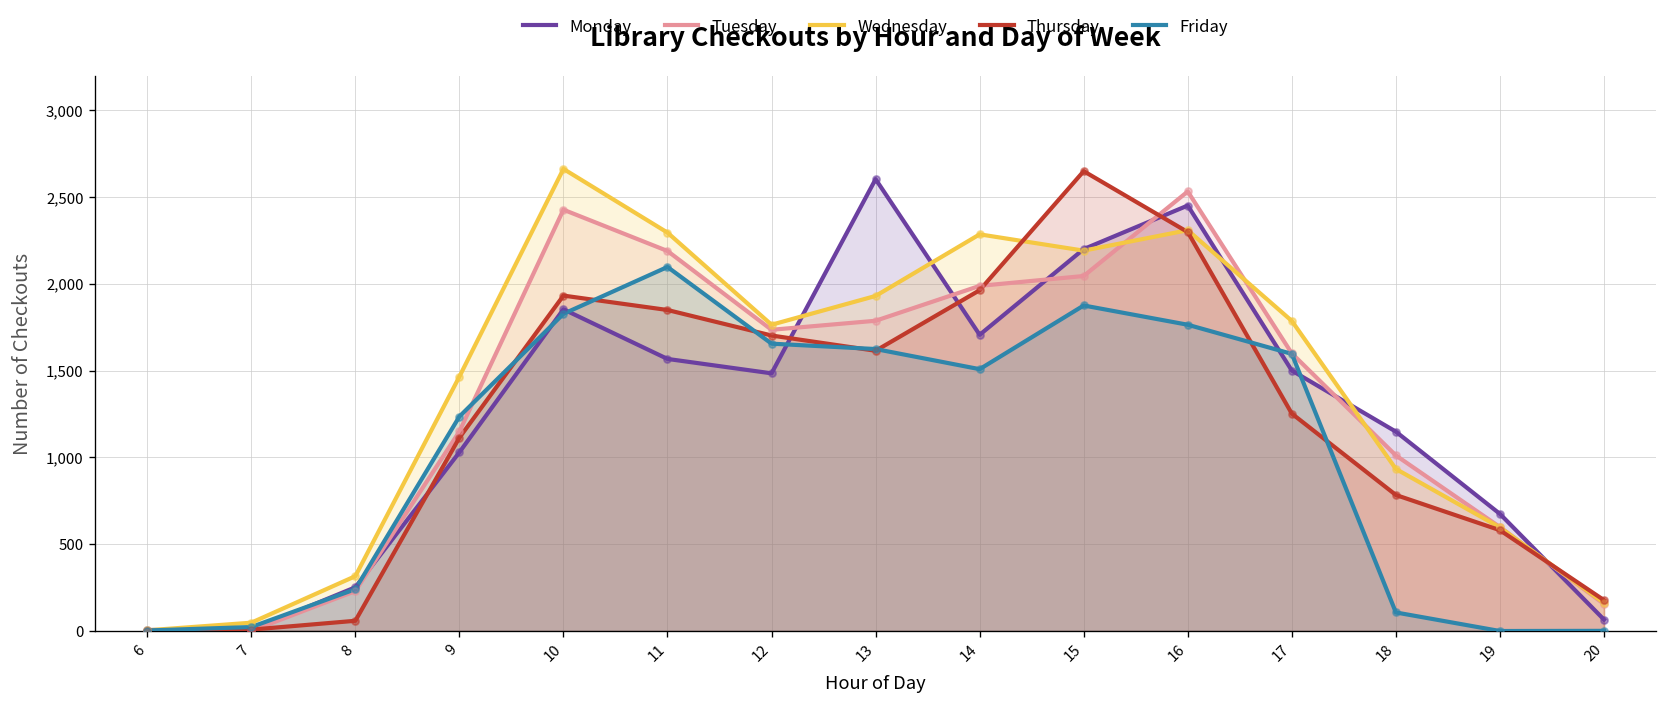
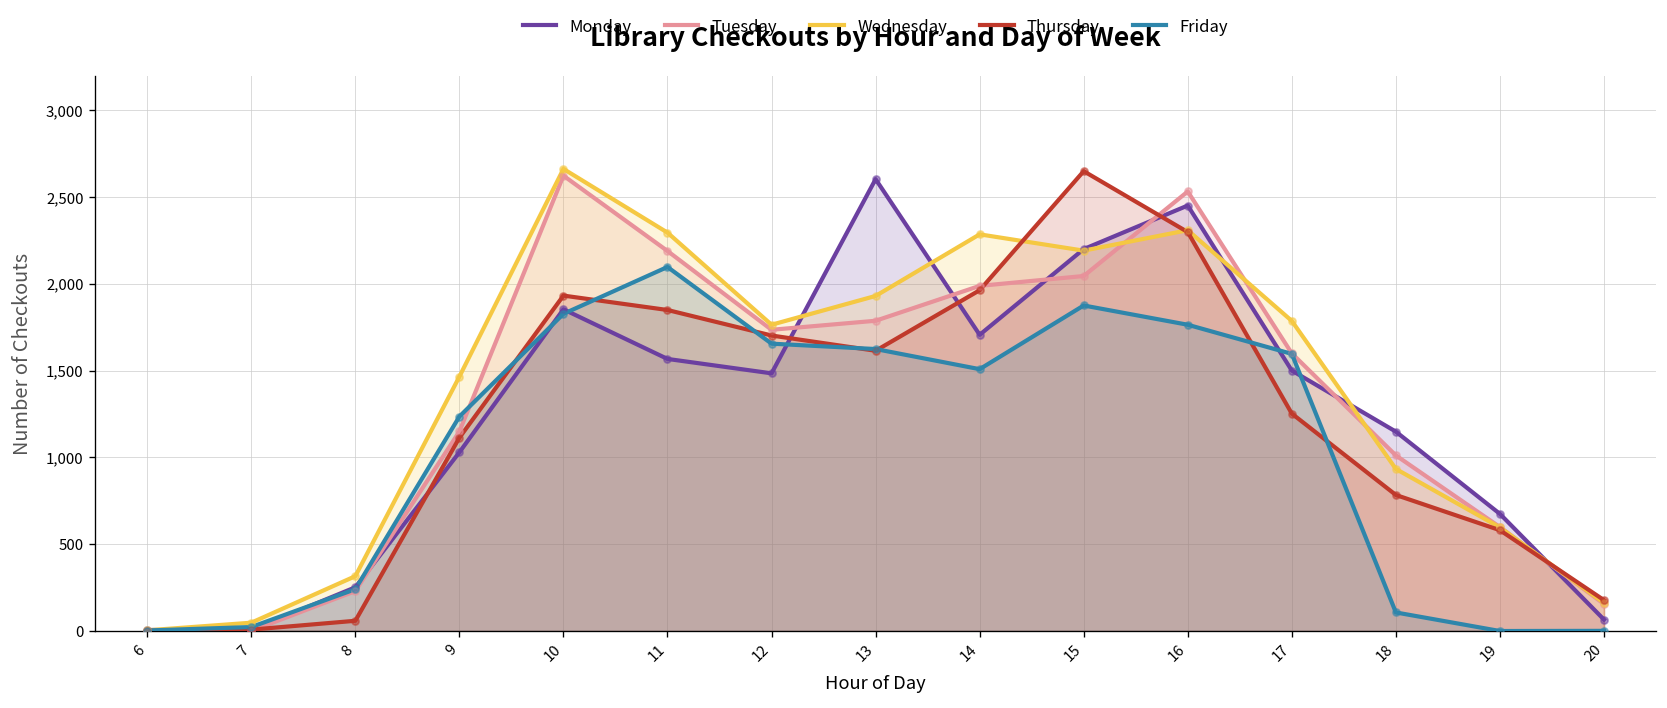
  {
    "Monday": {
      "9": "1,030",
      "10": "1,850",
      "11": "1,570",
      "12": "1,490",
      "13": "2,600",
      "14": "1,710",
      "16": "2,450",
      "17": "1,500",
      "18": "1,150",
      "19": "680",
      "20": "70"
    },
    "Tuesday": {
      "9": "1,150",
-     "10": "2,430",
+     "10": "2,620",
      "11": "2,190",
      "12": "1,740",
      "13": "1,790",
      "14": "1,990",
      "15": "2,050",
      "16": "2,530",
      "18": "1,010"
    },
    "Wednesday": {
      "7": "50",
      "8": "320",
      "9": "1,470",
      "10": "2,660",
      "11": "2,300",
      "12": "1,770",
      "13": "1,930",
      "14": "2,290",
      "17": "1,790",
      "18": "930"
    },
    "Thursday": {
      "8": "60",
      "9": "1,110",
      "10": "1,930",
      "11": "1,850",
      "12": "1,700",
      "14": "1,960",
      "15": "2,650",
      "17": "1,250",
      "18": "780"
    },
    "Friday": {
      "9": "1,240",
      "10": "1,830",
      "11": "2,100",
      "12": "1,660",
      "14": "1,510",
      "15": "1,880",
      "16": "1,770",
      "18": "110",
      "19": "0",
      "20": "0"
    }
  }
